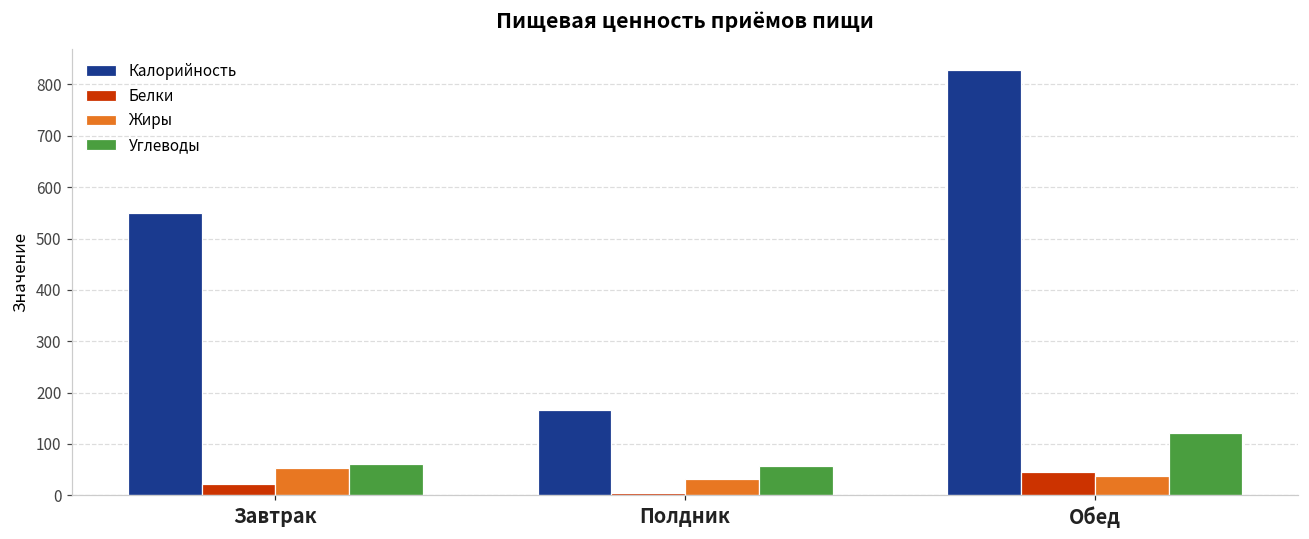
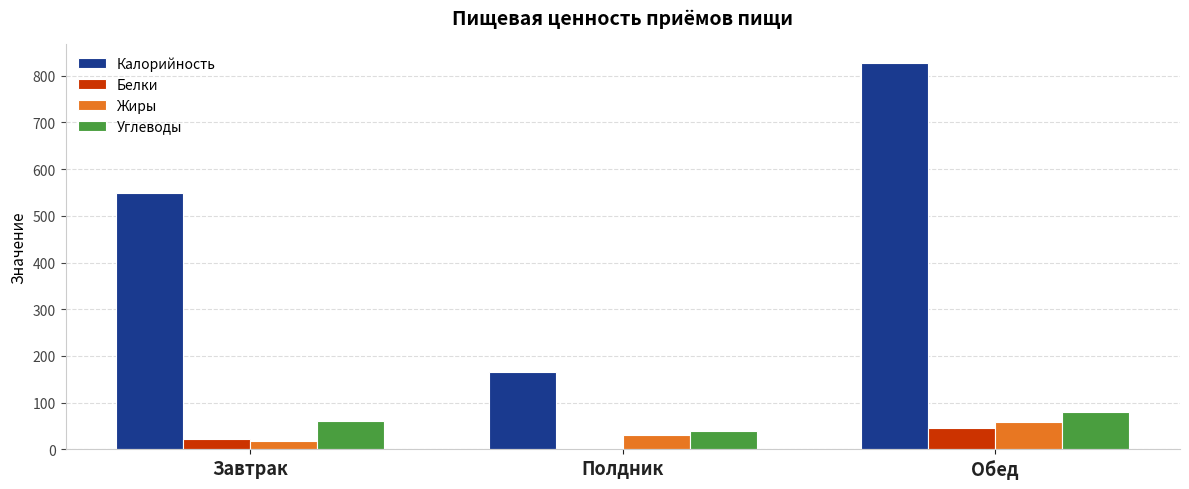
  {
    "Калорийность": {
      "Завтрак": 550,
      "Полдник": 170,
      "Обед": 830
    },
    "Белки": {
      "Завтрак": 20,
      "Обед": 50
    },
    "Жиры": {
-     "Завтрак": 50,
+     "Завтрак": 20,
      "Полдник": 30,
-     "Обед": 40
+     "Обед": 60
    },
    "Углеводы": {
      "Завтрак": 60,
-     "Полдник": 60,
-     "Обед": 120
+     "Полдник": 40,
+     "Обед": 80
    }
  }
